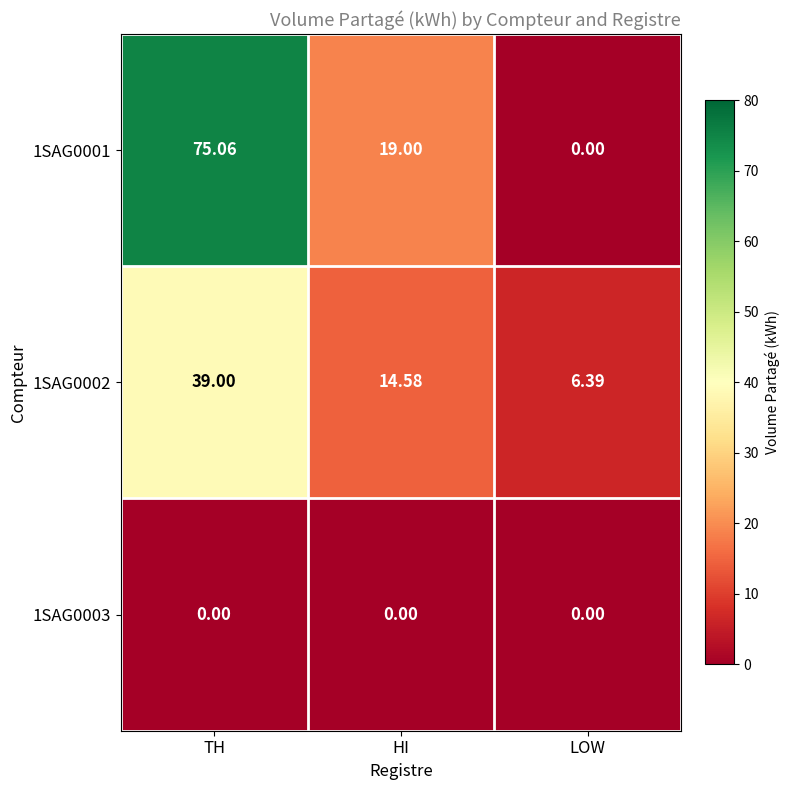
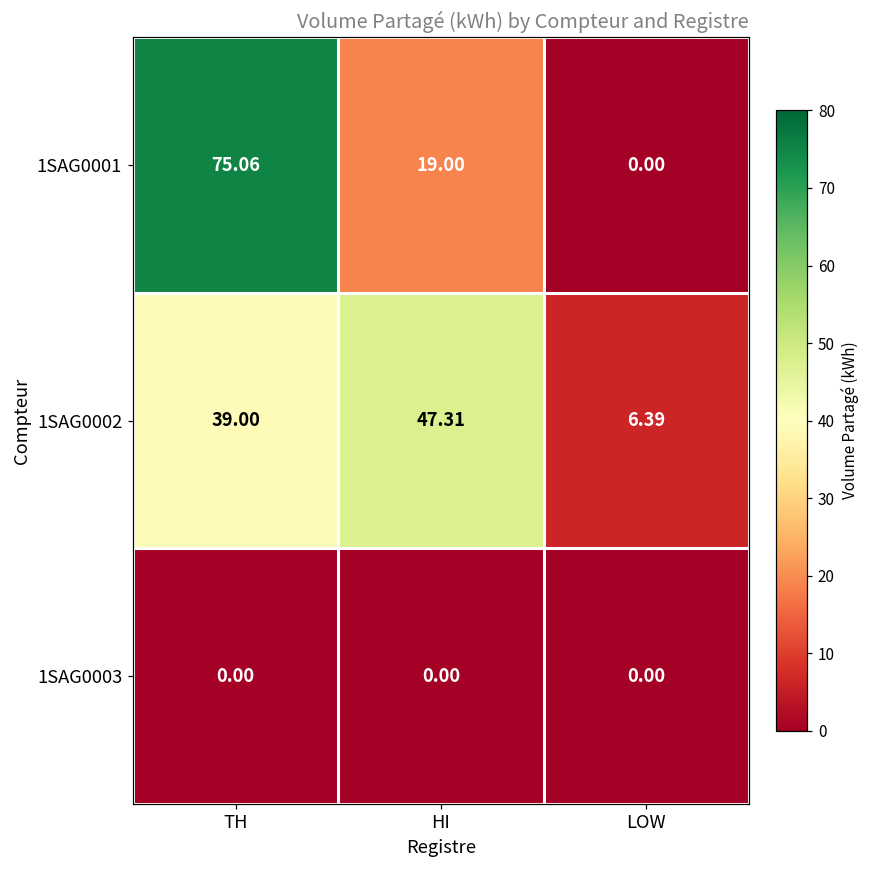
  {
    "1SAG0001": {
      "TH": 75.06,
      "HI": 19.00,
      "LOW": 0.00
    },
    "1SAG0002": {
      "TH": 39.00,
-     "HI": 14.58,
+     "HI": 47.31,
      "LOW": 6.39
    },
    "1SAG0003": {
      "TH": 0.00,
      "HI": 0.00,
      "LOW": 0.00
    }
  }
